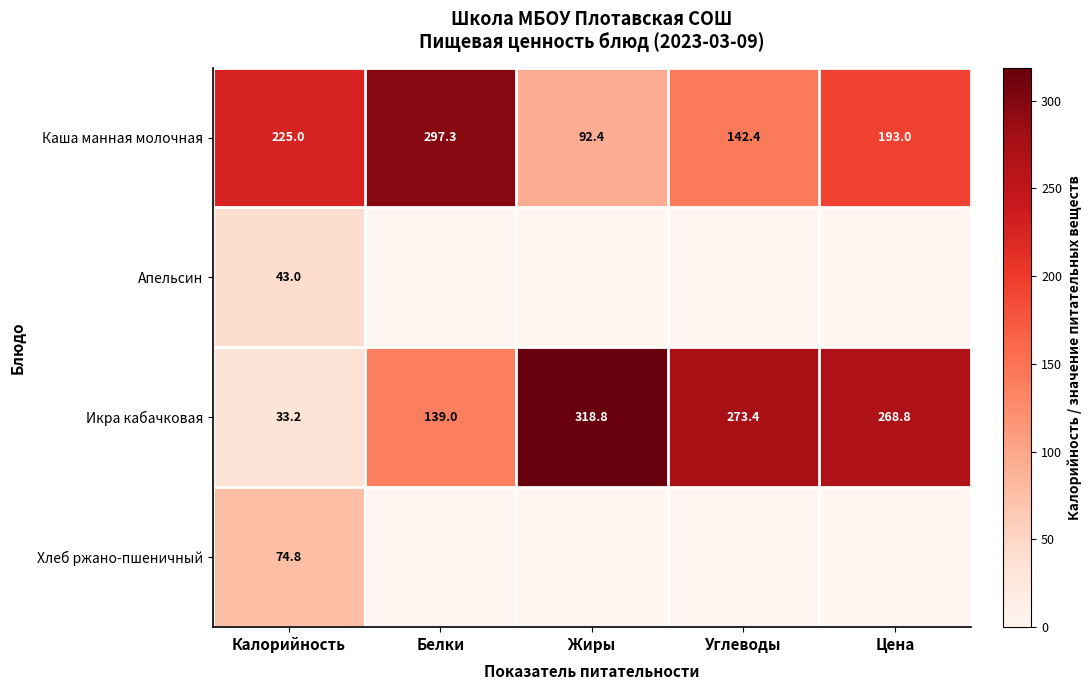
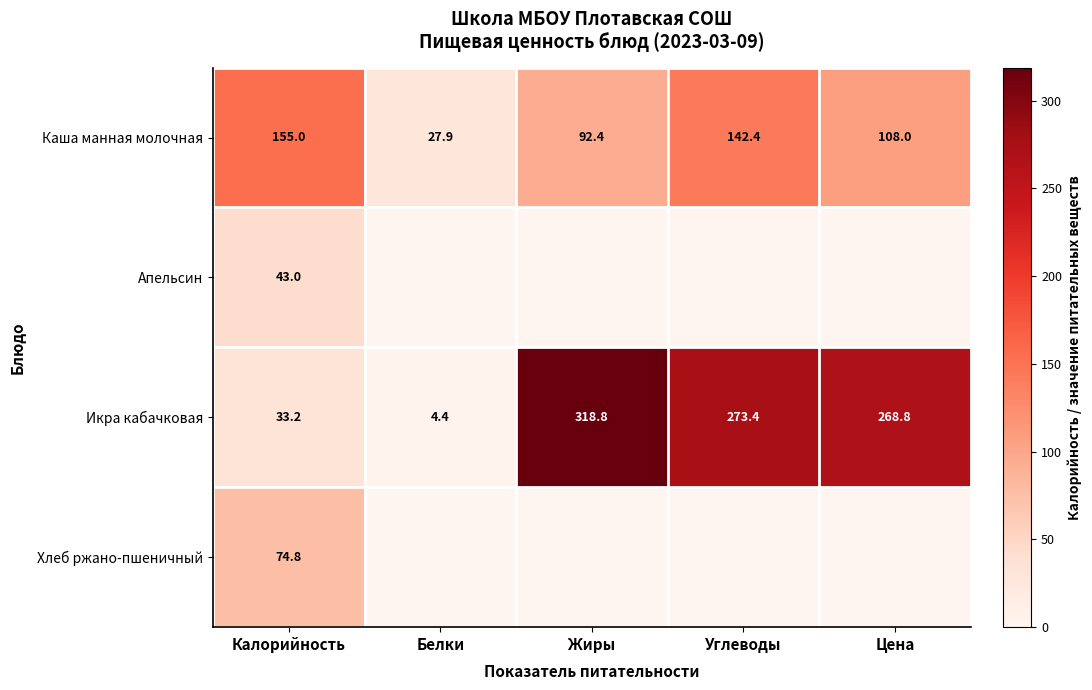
  {
    "Каша манная молочная": {
-     "Калорийность": 225.0,
-     "Белки": 297.3,
-     "Цена": 193.0
+     "Калорийность": 155.0,
+     "Белки": 27.9,
+     "Цена": 108.0
    },
    "Икра кабачковая": {
-     "Белки": 139.0
+     "Белки": 4.4
    }
  }
